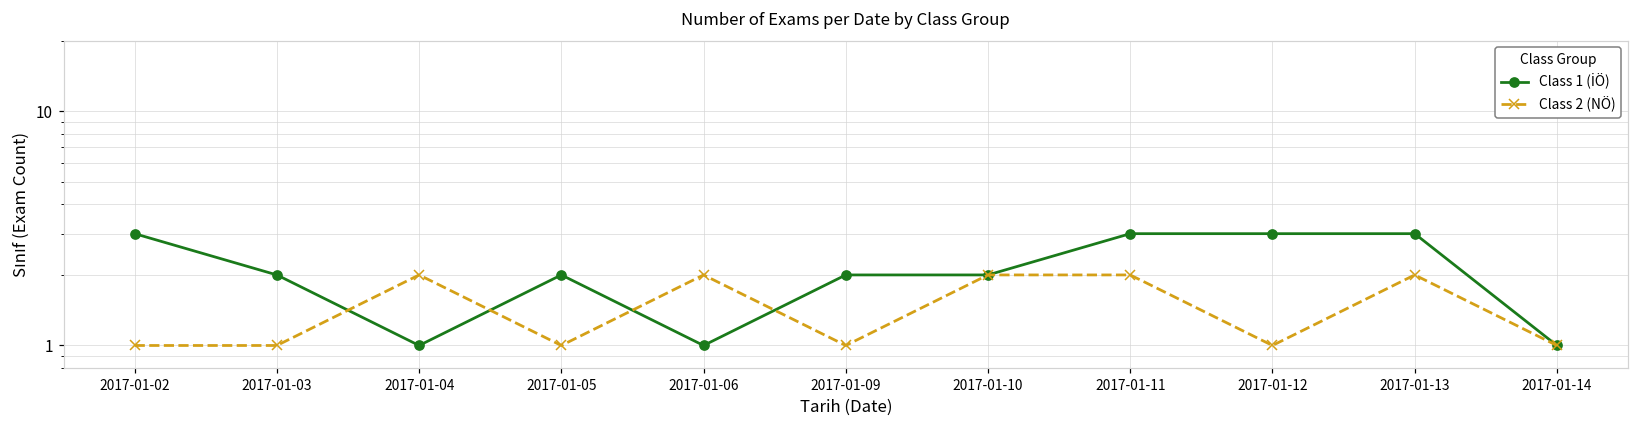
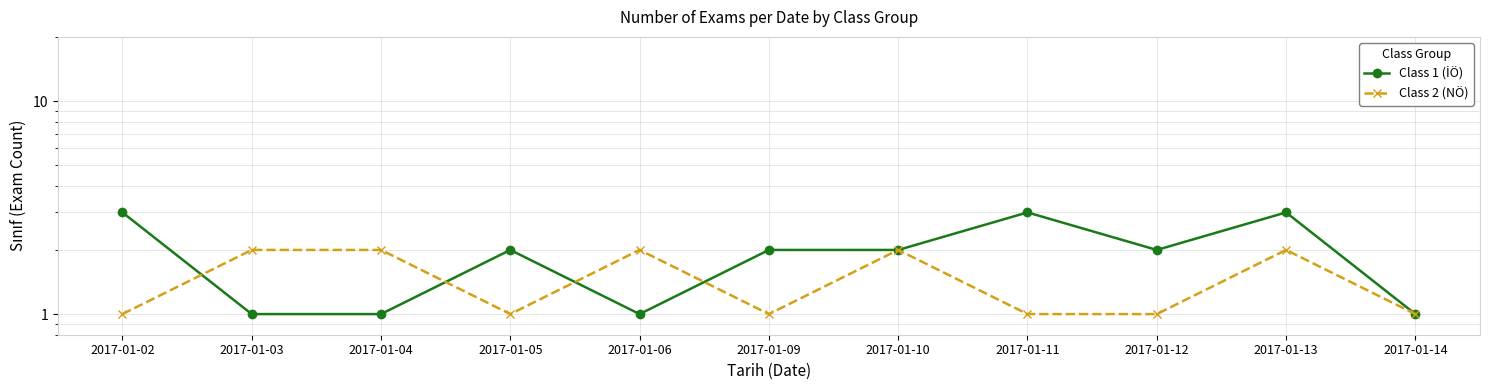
  {
    "Class 1 (İÖ)": {
      "2017-01-02": 3,
-     "2017-01-03": 2,
+     "2017-01-03": 1,
      "2017-01-04": 1,
      "2017-01-05": 2,
      "2017-01-06": 1,
      "2017-01-09": 2,
      "2017-01-11": 3,
-     "2017-01-12": 3,
+     "2017-01-12": 2,
      "2017-01-13": 3
    },
    "Class 2 (NÖ)": {
      "2017-01-02": 1,
-     "2017-01-03": 1,
+     "2017-01-03": 2,
      "2017-01-04": 2,
      "2017-01-05": 1,
      "2017-01-06": 2,
      "2017-01-09": 1,
-     "2017-01-11": 2,
+     "2017-01-11": 1,
      "2017-01-12": 1,
      "2017-01-13": 2
    }
  }
